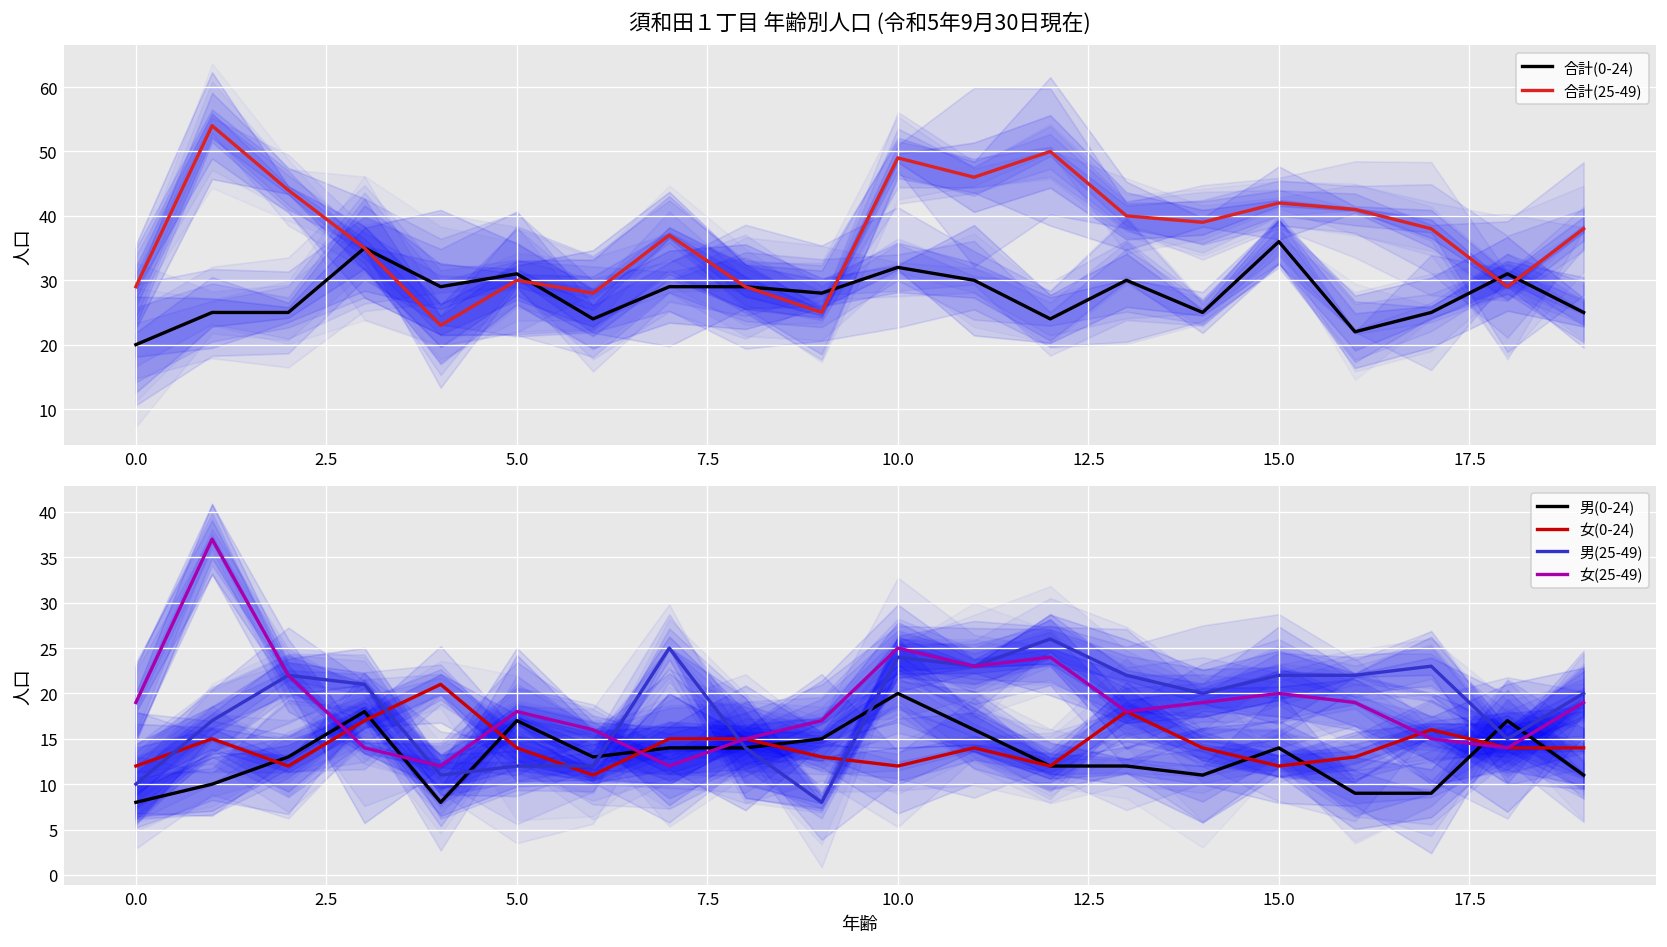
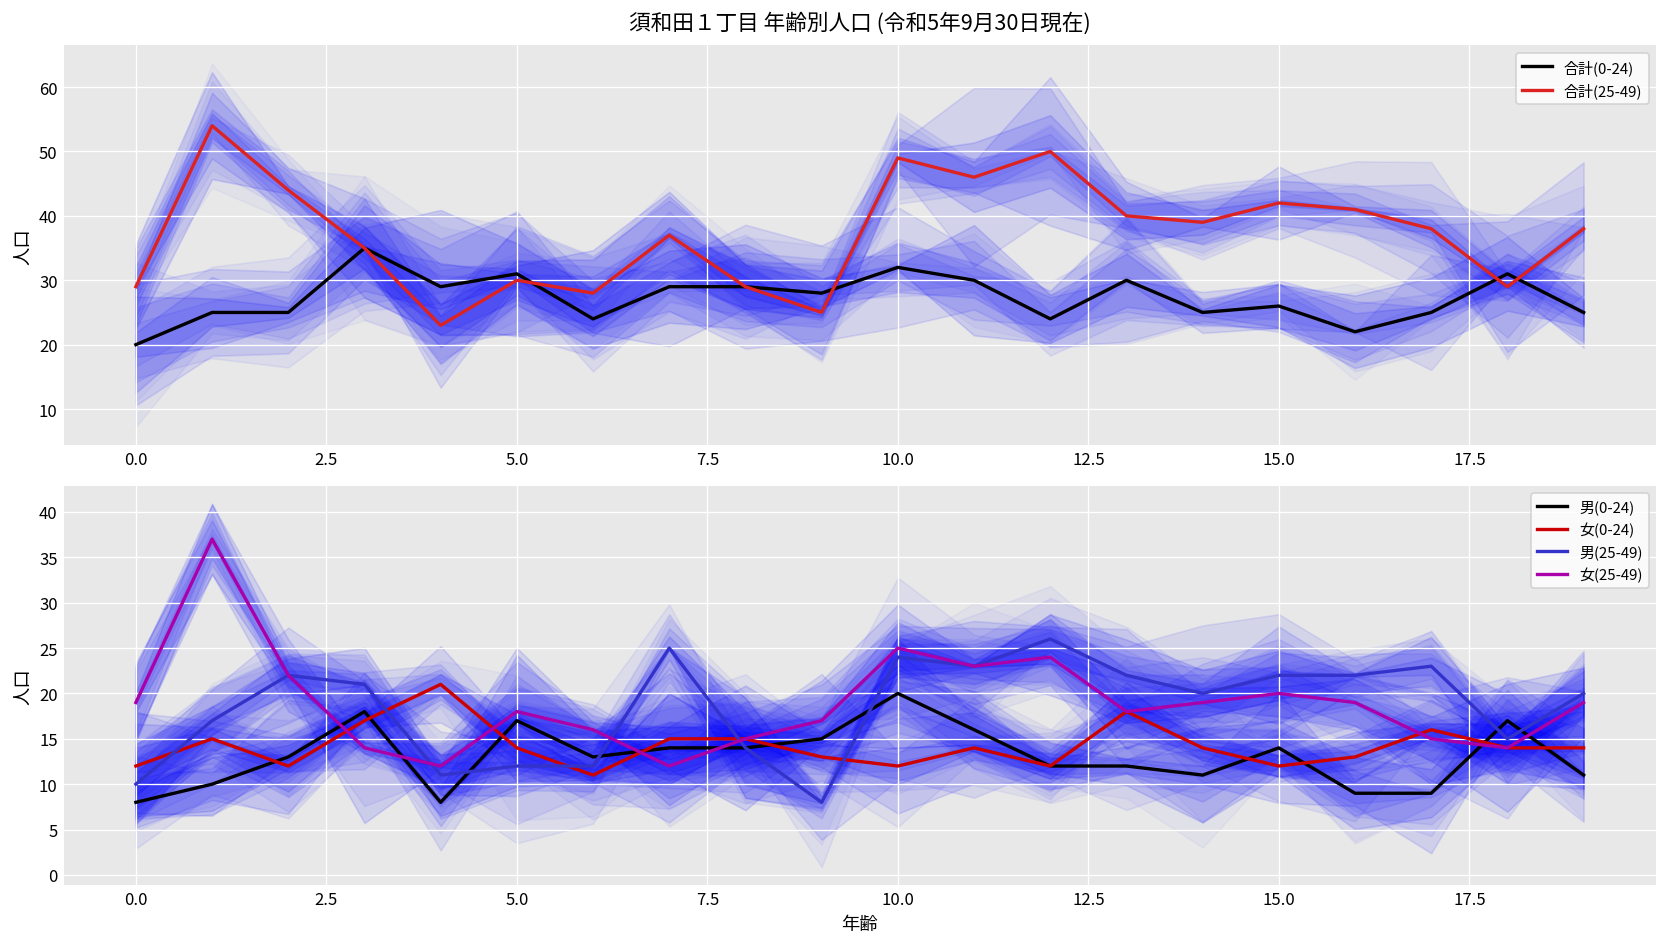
  {
    "須和田１丁目 年齢別人口 (令和5年9月30日現在)": {
      "合計(0-24)": {
        "0.0": 20,
-       "15.0": 36
+       "15.0": 26
      },
      "合計(25-49)": {
        "10.0": 49
      }
    }
  }
